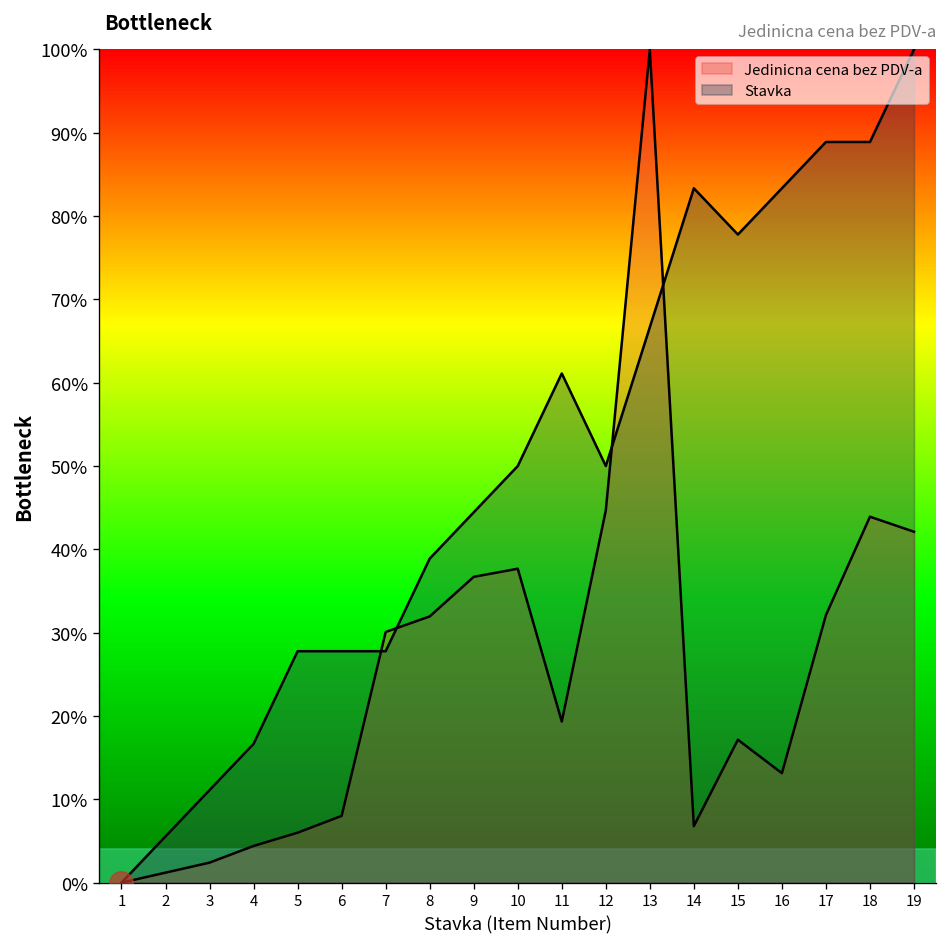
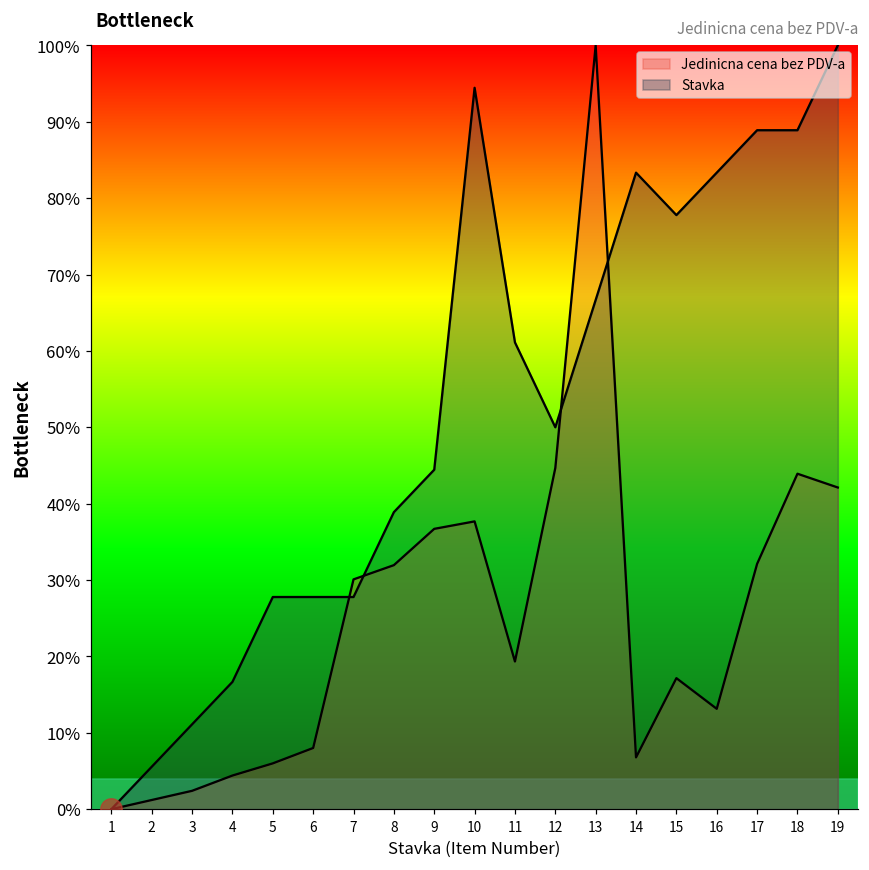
  {
    "Stavka": {
      "2": "6%",
      "3": "11%",
      "4": "17%",
      "5": "28%",
      "6": "28%",
      "7": "28%",
      "8": "39%",
      "9": "44%",
-     "10": "50%",
+     "10": "94%",
      "11": "61%",
      "12": "50%",
      "13": "67%",
      "14": "83%",
      "15": "78%",
      "16": "83%",
      "17": "89%",
      "18": "89%",
      "19": "100%"
    }
  }
